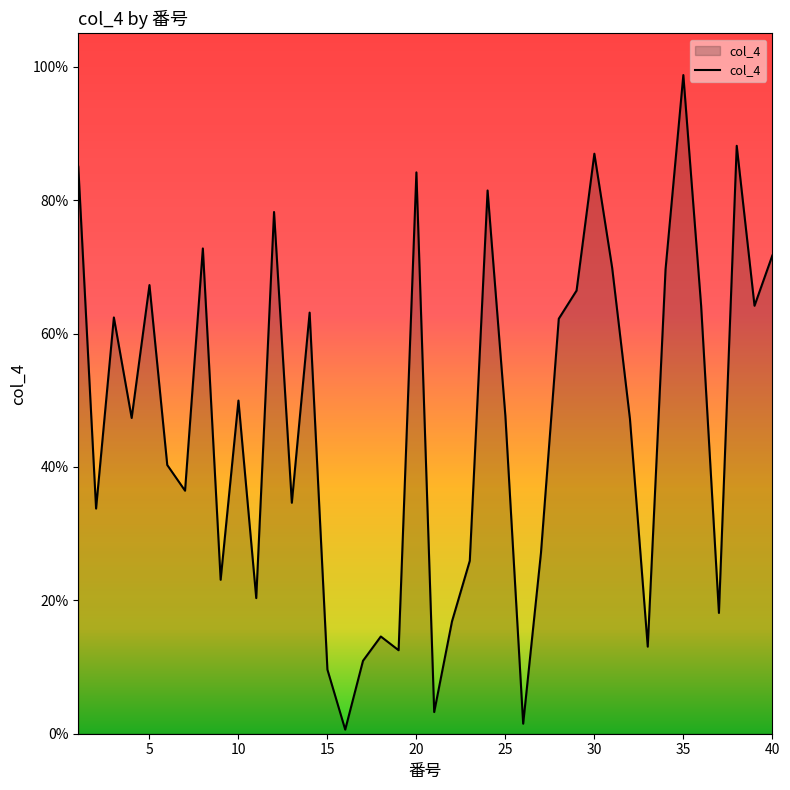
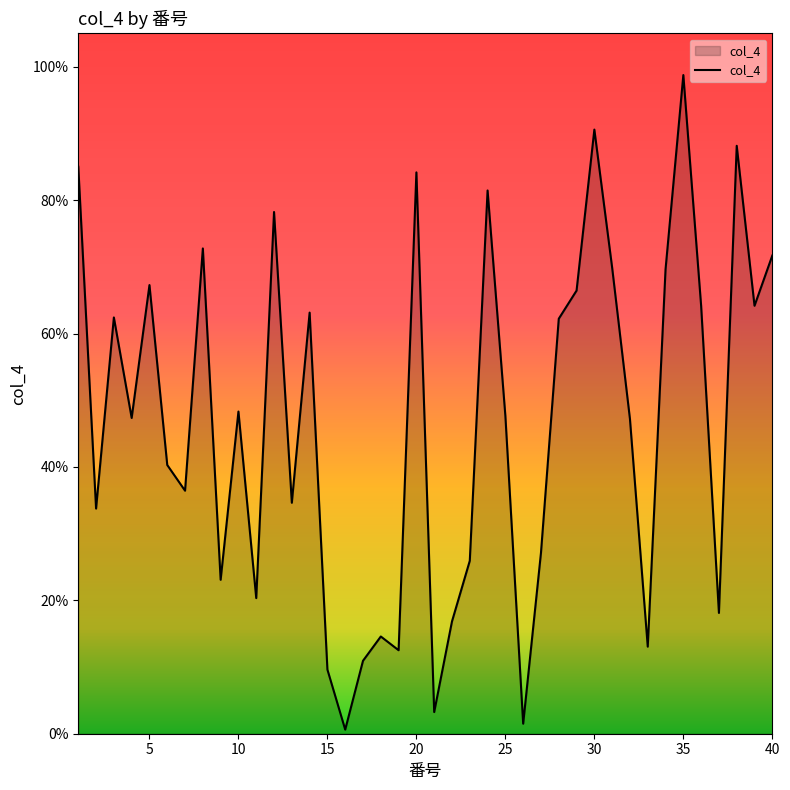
  {
    "5": "67%",
-   "10": "50%",
+   "10": "48%",
    "15": "10%",
    "20": "84%",
    "25": "48%",
-   "30": "87%",
+   "30": "91%",
    "35": "99%",
    "40": "72%"
  }
